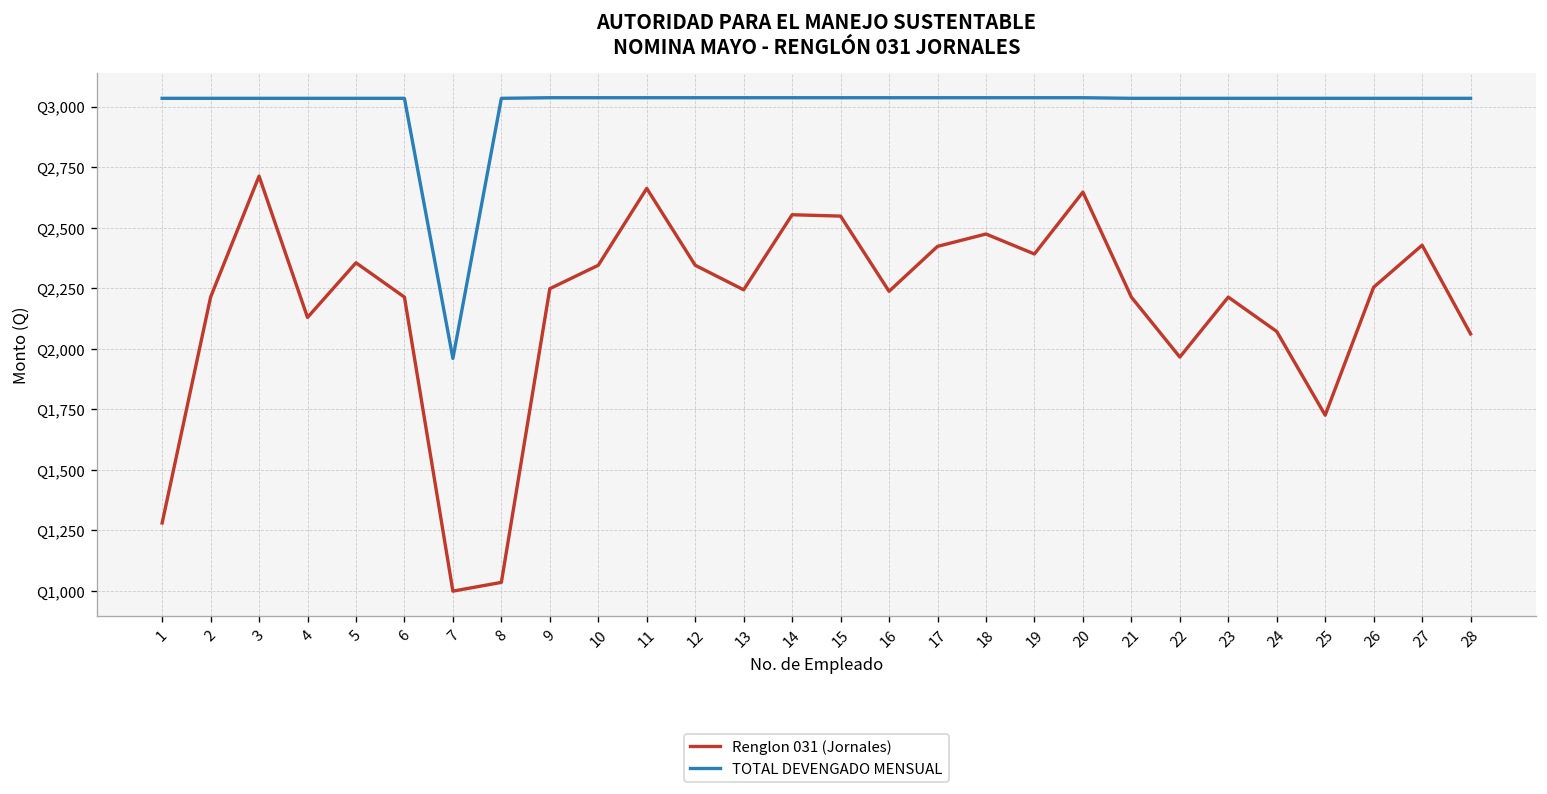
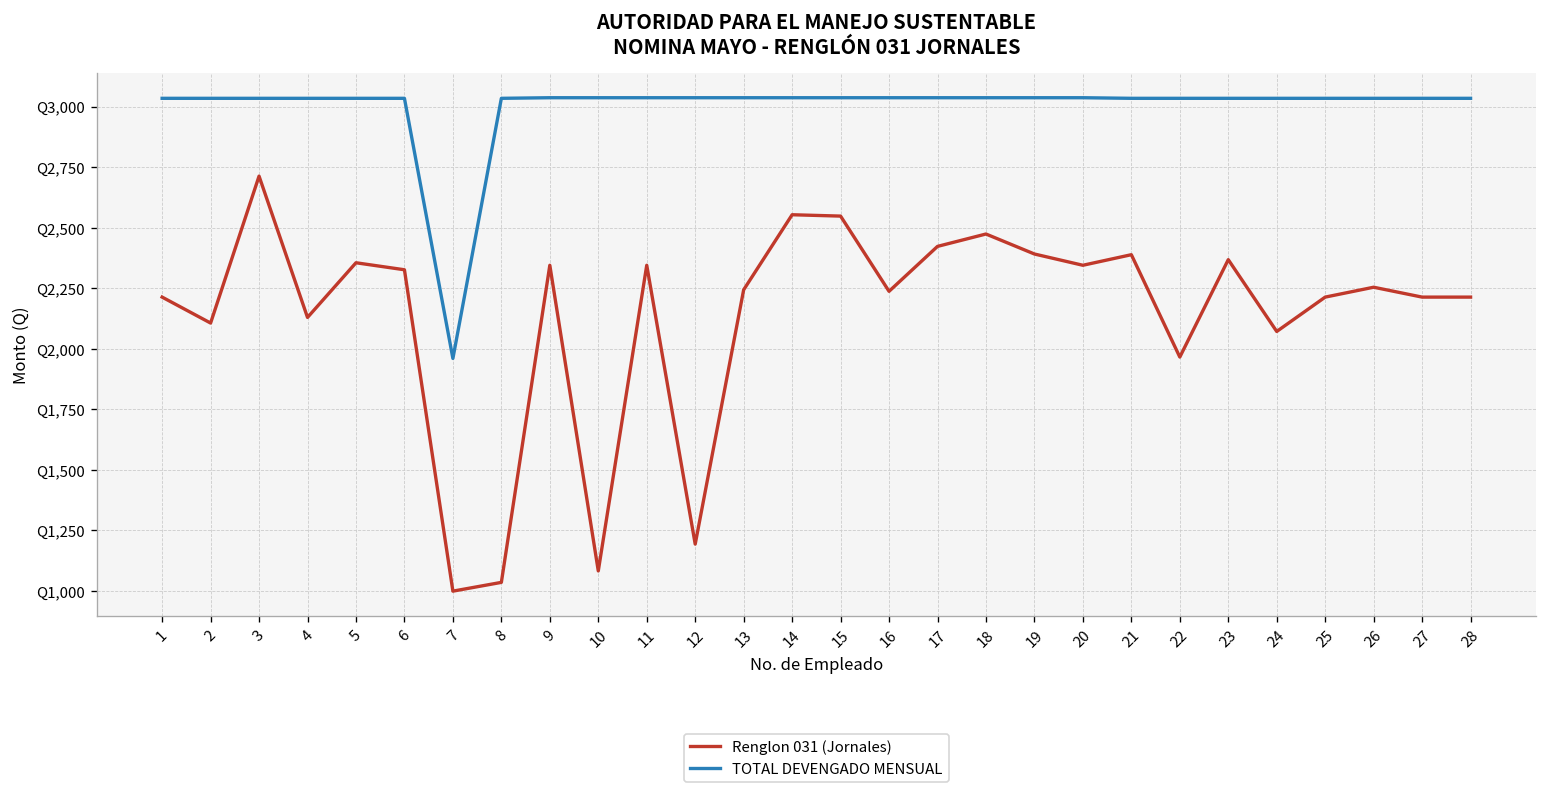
  {
    "Renglon 031 (Jornales)": {
-     "1": "Q1,280",
-     "2": "Q2,210",
+     "1": "Q2,210",
+     "2": "Q2,110",
      "3": "Q2,710",
      "4": "Q2,130",
      "5": "Q2,360",
-     "6": "Q2,210",
+     "6": "Q2,330",
      "7": "Q1,000",
      "8": "Q1,040",
-     "9": "Q2,250",
-     "10": "Q2,340",
-     "11": "Q2,660",
-     "12": "Q2,340",
+     "9": "Q2,340",
+     "10": "Q1,080",
+     "11": "Q2,340",
+     "12": "Q1,190",
      "13": "Q2,240",
      "14": "Q2,550",
      "15": "Q2,550",
      "16": "Q2,240",
      "17": "Q2,420",
      "18": "Q2,470",
      "19": "Q2,390",
-     "20": "Q2,650",
-     "21": "Q2,210",
+     "20": "Q2,340",
+     "21": "Q2,390",
      "22": "Q1,970",
-     "23": "Q2,210",
+     "23": "Q2,370",
      "24": "Q2,070",
-     "25": "Q1,730",
+     "25": "Q2,210",
      "26": "Q2,250",
-     "27": "Q2,430",
-     "28": "Q2,060"
+     "27": "Q2,210",
+     "28": "Q2,210"
    },
    "TOTAL DEVENGADO MENSUAL": {
      "1": "Q3,030",
      "2": "Q3,030",
      "3": "Q3,030",
      "4": "Q3,030",
      "5": "Q3,030",
      "6": "Q3,030",
      "7": "Q1,960",
      "8": "Q3,030",
      "9": "Q3,040",
      "10": "Q3,040",
      "11": "Q3,040",
      "12": "Q3,040",
      "13": "Q3,040",
      "14": "Q3,040",
      "15": "Q3,040",
      "16": "Q3,040",
      "17": "Q3,040",
      "18": "Q3,040",
      "19": "Q3,040",
      "20": "Q3,040",
      "21": "Q3,030",
      "22": "Q3,030",
      "23": "Q3,030",
      "24": "Q3,030",
      "25": "Q3,030",
      "26": "Q3,030",
      "27": "Q3,030",
      "28": "Q3,030"
    }
  }
